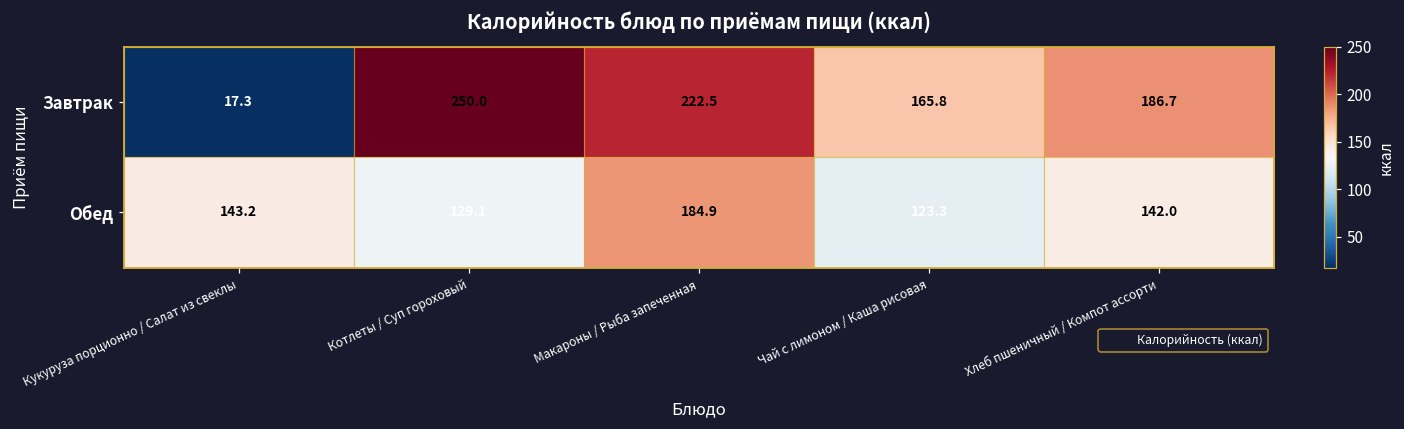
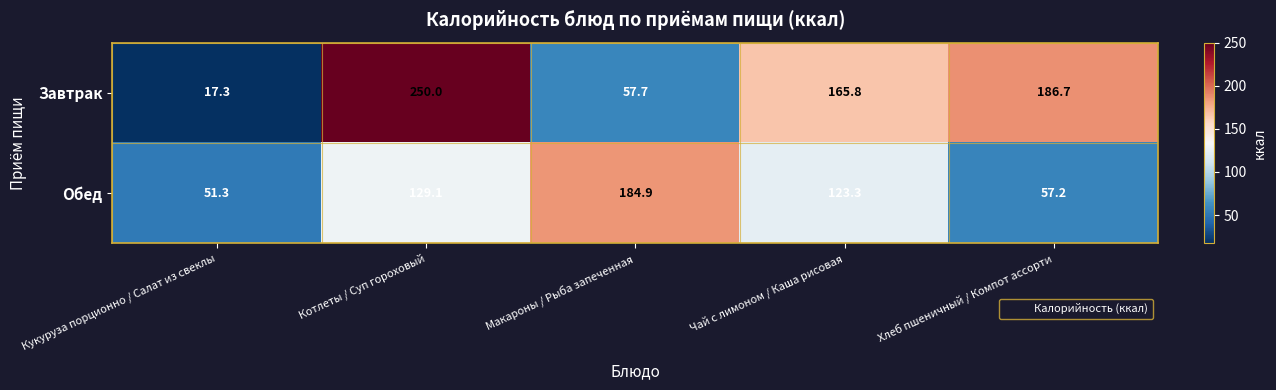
  {
    "Завтрак": {
      "Кукуруза порционно / Салат из свеклы": 17.3,
      "Котлеты / Суп гороховый": 250.0,
-     "Макароны / Рыба запеченная": 222.5,
+     "Макароны / Рыба запеченная": 57.7,
      "Чай с лимоном / Каша рисовая": 165.8,
      "Хлеб пшеничный / Компот ассорти": 186.7
    },
    "Обед": {
-     "Кукуруза порционно / Салат из свеклы": 143.2,
+     "Кукуруза порционно / Салат из свеклы": 51.3,
      "Макароны / Рыба запеченная": 184.9,
-     "Хлеб пшеничный / Компот ассорти": 142.0
+     "Хлеб пшеничный / Компот ассорти": 57.2
    }
  }
